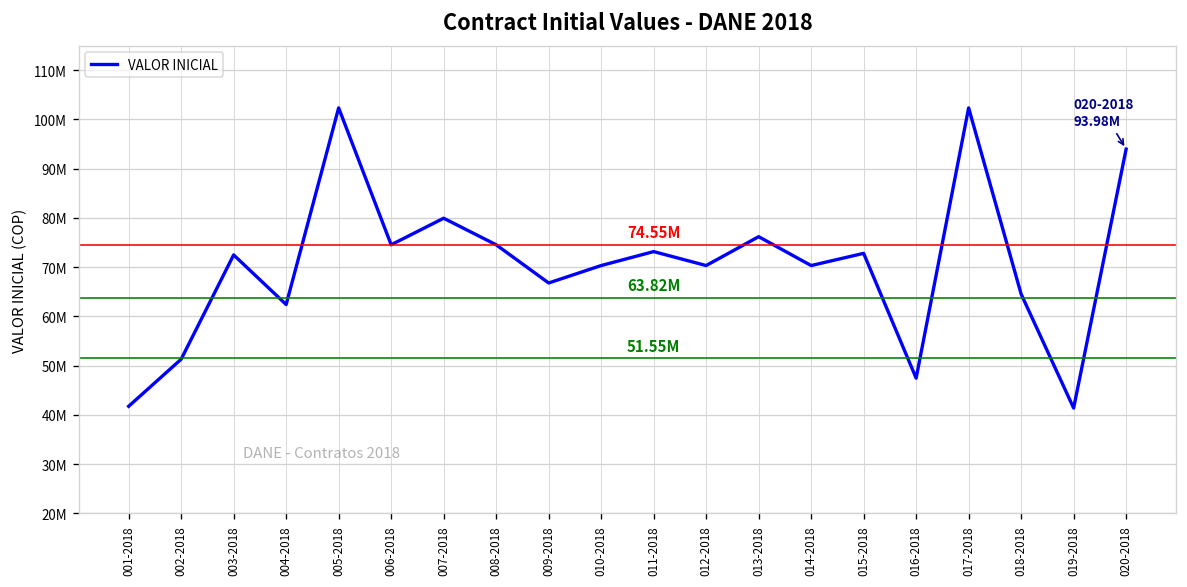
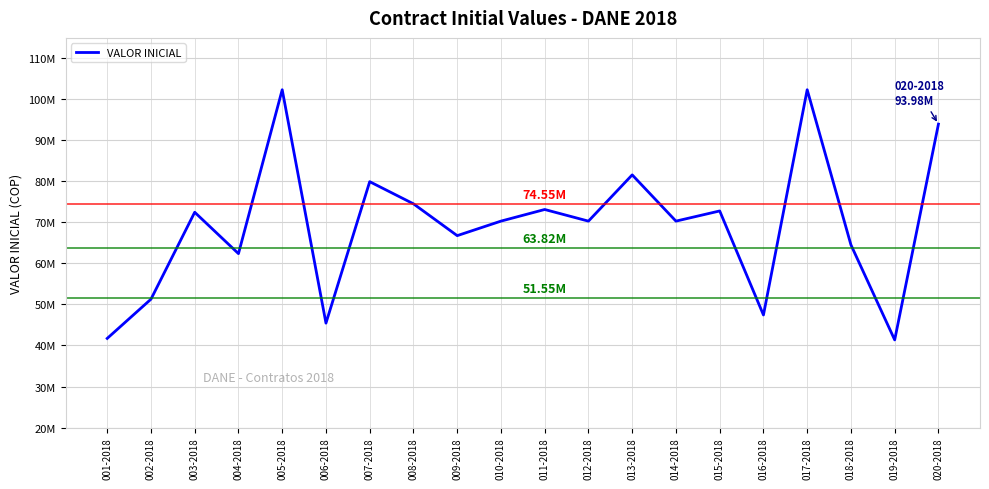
  {
    "001-2018": 42000000,
    "002-2018": 51000000,
    "003-2018": 72000000,
    "004-2018": 62000000,
    "005-2018": 102000000,
-   "006-2018": 75000000,
+   "006-2018": 45000000,
    "007-2018": 80000000,
    "008-2018": 75000000,
    "009-2018": 67000000,
    "010-2018": 70000000,
    "012-2018": 70000000,
-   "013-2018": 76000000,
+   "013-2018": 82000000,
    "014-2018": 70000000,
    "015-2018": 73000000,
    "016-2018": 47000000,
    "017-2018": 102000000,
    "018-2018": 65000000,
    "019-2018": 41000000
  }
